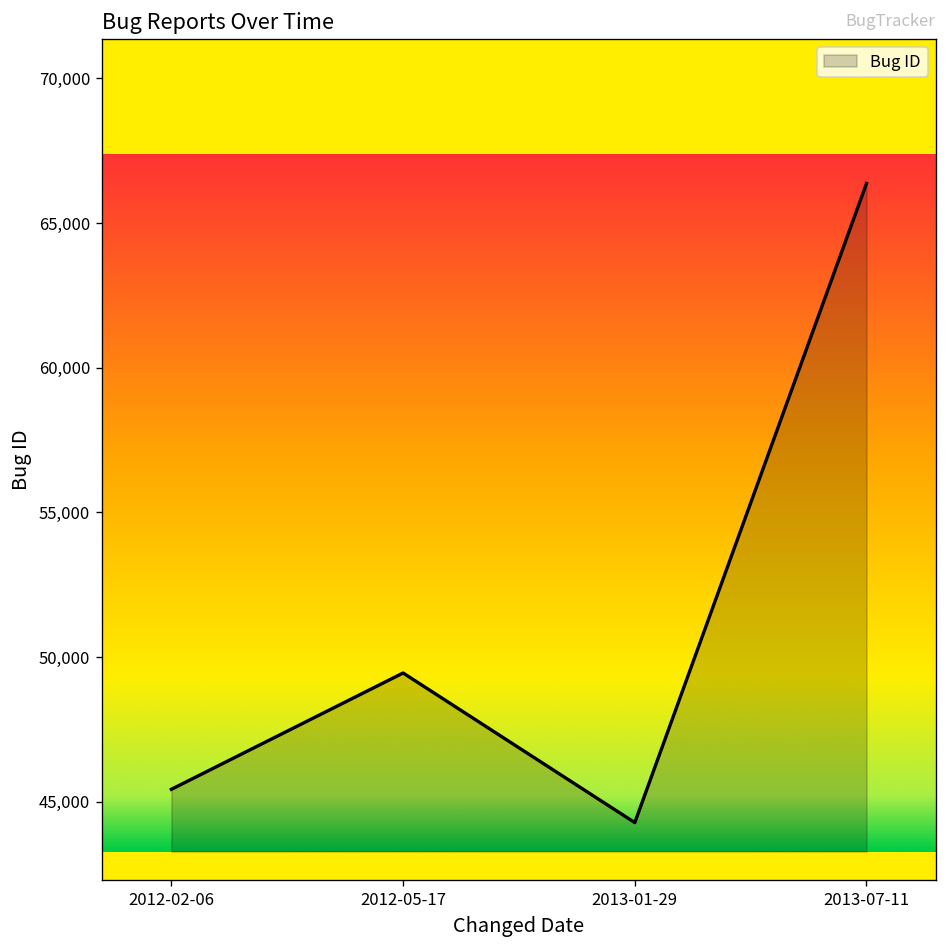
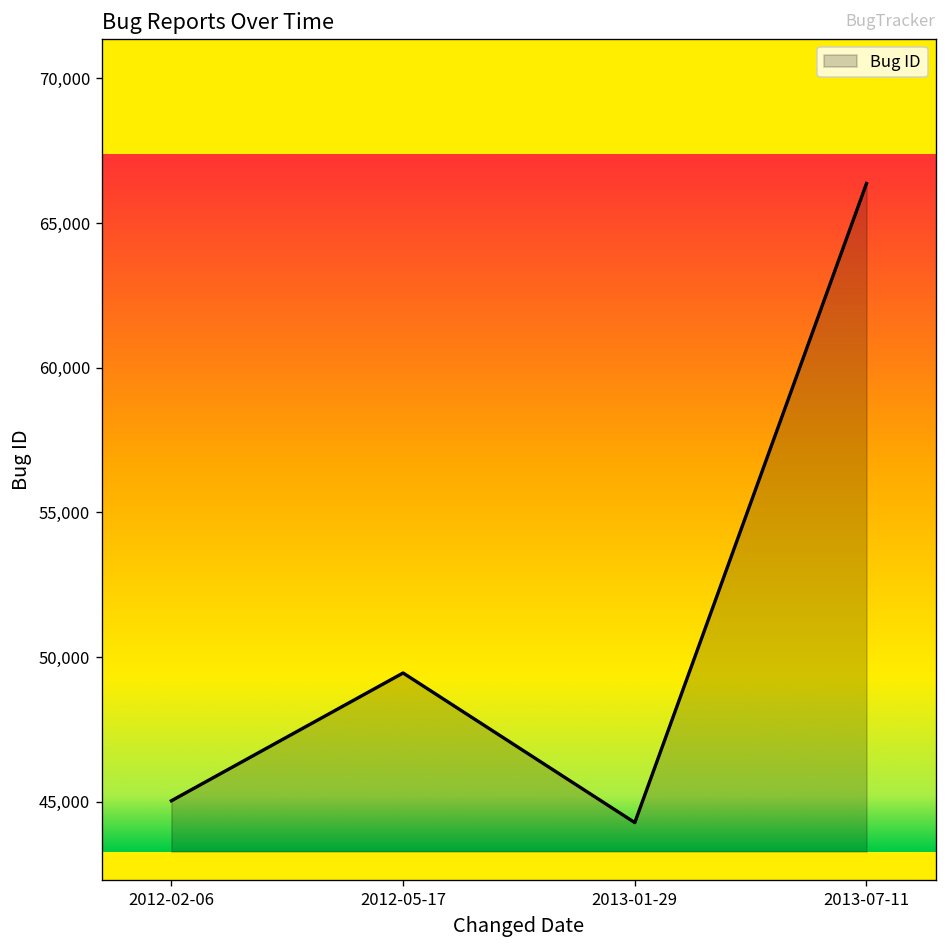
  {
-   "2012-02-06": "45,400",
+   "2012-02-06": "45,000",
    "2012-05-17": "49,400",
    "2013-01-29": "44,300",
    "2013-07-11": "66,400"
  }
